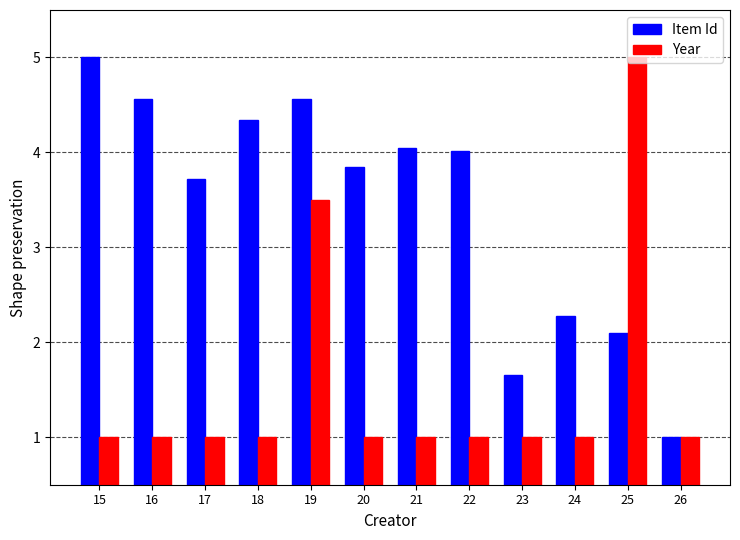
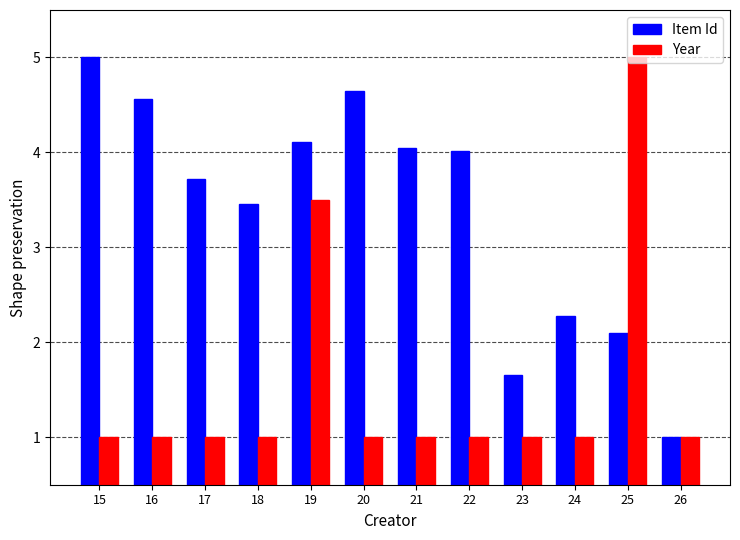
  {
    "Item Id": {
      "15": 5.0,
      "16": 4.6,
      "17": 3.7,
-     "18": 4.3,
-     "19": 4.6,
-     "20": 3.8,
+     "18": 3.5,
+     "19": 4.1,
+     "20": 4.6,
      "21": 4.1,
      "22": 4.0,
      "23": 1.7,
      "24": 2.3,
      "25": 2.1,
      "26": 1.0
    },
    "Year": {
      "15": 1.0,
      "16": 1.0,
      "17": 1.0,
      "18": 1.0,
      "19": 3.5,
      "20": 1.0,
      "21": 1.0,
      "22": 1.0,
      "23": 1.0,
      "24": 1.0,
      "26": 1.0
    }
  }
